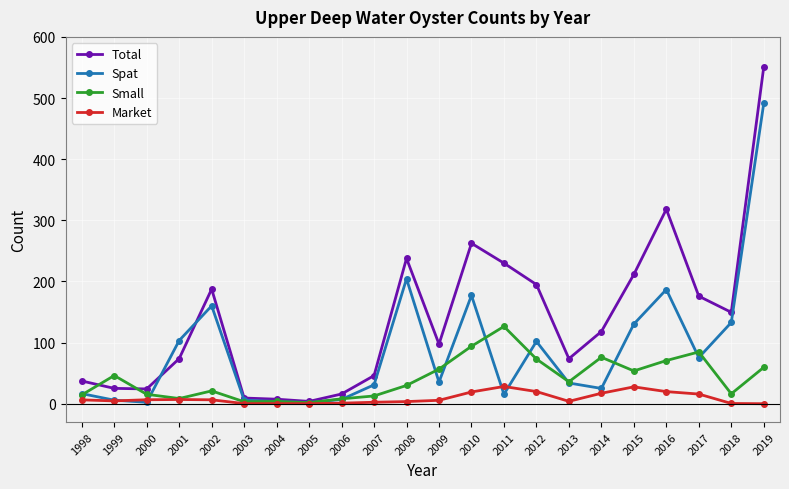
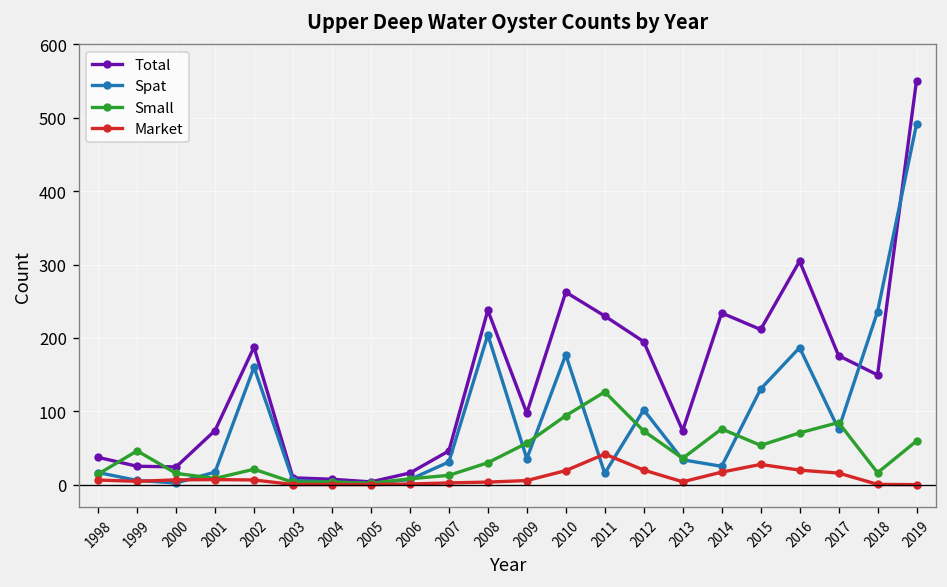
  {
    "Total": {
      "1998": 40,
      "1999": 30,
      "2000": 20,
      "2001": 70,
      "2002": 190,
      "2006": 20,
      "2007": 50,
      "2008": 240,
      "2009": 100,
      "2010": 260,
      "2011": 230,
      "2012": 190,
      "2013": 70,
-     "2014": 120,
+     "2014": 230,
      "2015": 210,
-     "2016": 320,
+     "2016": 300,
      "2017": 180,
      "2018": 150,
      "2019": 550
    },
    "Spat": {
      "2000": 0,
-     "2001": 100,
+     "2001": 20,
      "2002": 160,
      "2007": 30,
      "2008": 200,
      "2009": 40,
      "2010": 180,
      "2011": 20,
      "2012": 100,
      "2014": 30,
      "2015": 130,
      "2016": 190,
      "2017": 80,
-     "2018": 130,
+     "2018": 240,
      "2019": 490
    },
    "Small": {
      "1999": 50,
      "2000": 20,
      "2002": 20,
      "2007": 10,
      "2008": 30,
      "2009": 60,
      "2010": 90,
      "2011": 130,
      "2012": 70,
      "2014": 80,
      "2015": 50,
      "2016": 70,
      "2017": 80,
      "2018": 20,
      "2019": 60
    },
    "Market": {
      "1998": 10,
      "2000": 10,
      "2002": 10,
      "2006": 0,
      "2007": 0,
      "2008": 0,
      "2009": 10,
      "2010": 20,
-     "2011": 30,
+     "2011": 40,
      "2012": 20,
      "2013": 0,
      "2014": 20,
      "2015": 30,
      "2016": 20,
      "2017": 20,
      "2018": 0,
      "2019": 0
    }
  }
